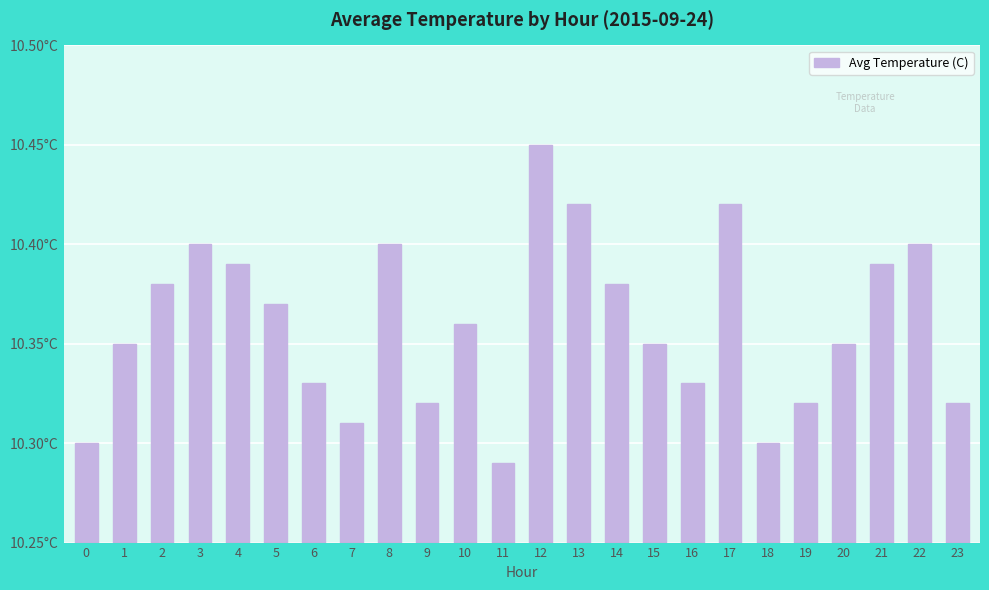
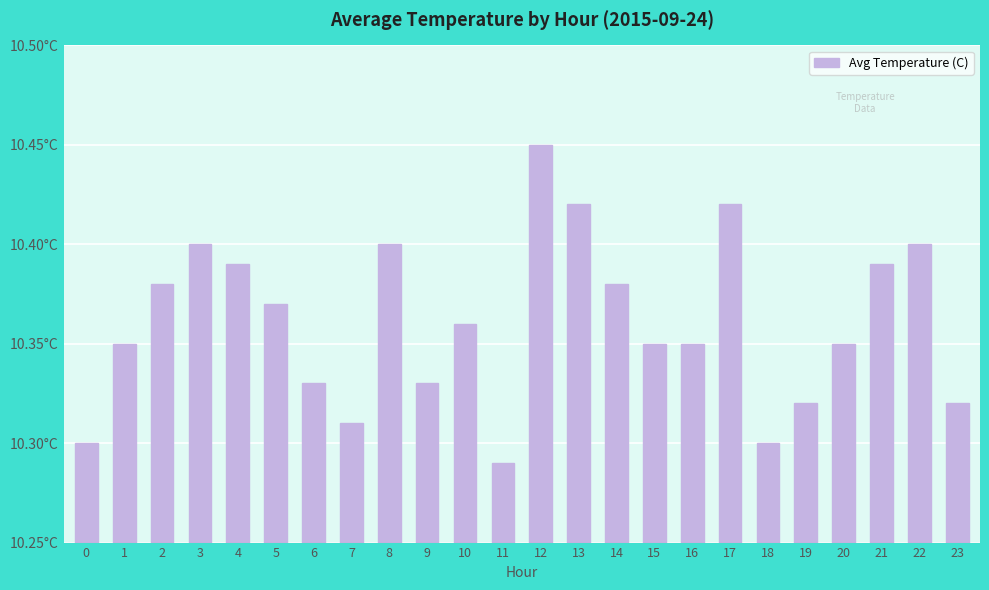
  {
    "0": "10.30°C",
    "1": "10.35°C",
    "2": "10.38°C",
    "3": "10.40°C",
    "4": "10.39°C",
    "5": "10.37°C",
    "6": "10.33°C",
    "7": "10.31°C",
    "8": "10.40°C",
-   "9": "10.32°C",
+   "9": "10.33°C",
    "10": "10.36°C",
    "11": "10.29°C",
    "12": "10.45°C",
    "13": "10.42°C",
    "14": "10.38°C",
    "15": "10.35°C",
-   "16": "10.33°C",
+   "16": "10.35°C",
    "17": "10.42°C",
    "18": "10.30°C",
    "19": "10.32°C",
    "20": "10.35°C",
    "21": "10.39°C",
    "22": "10.40°C",
    "23": "10.32°C"
  }
